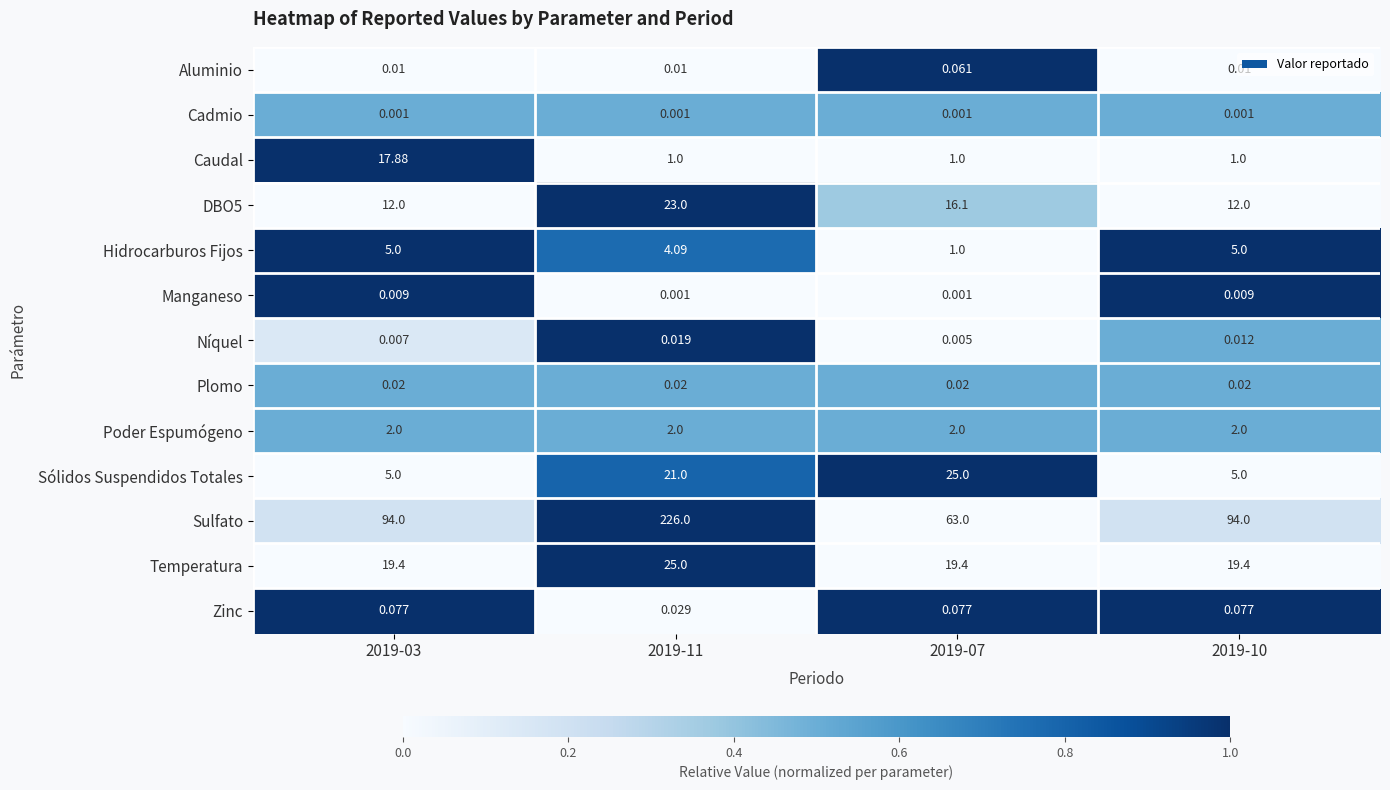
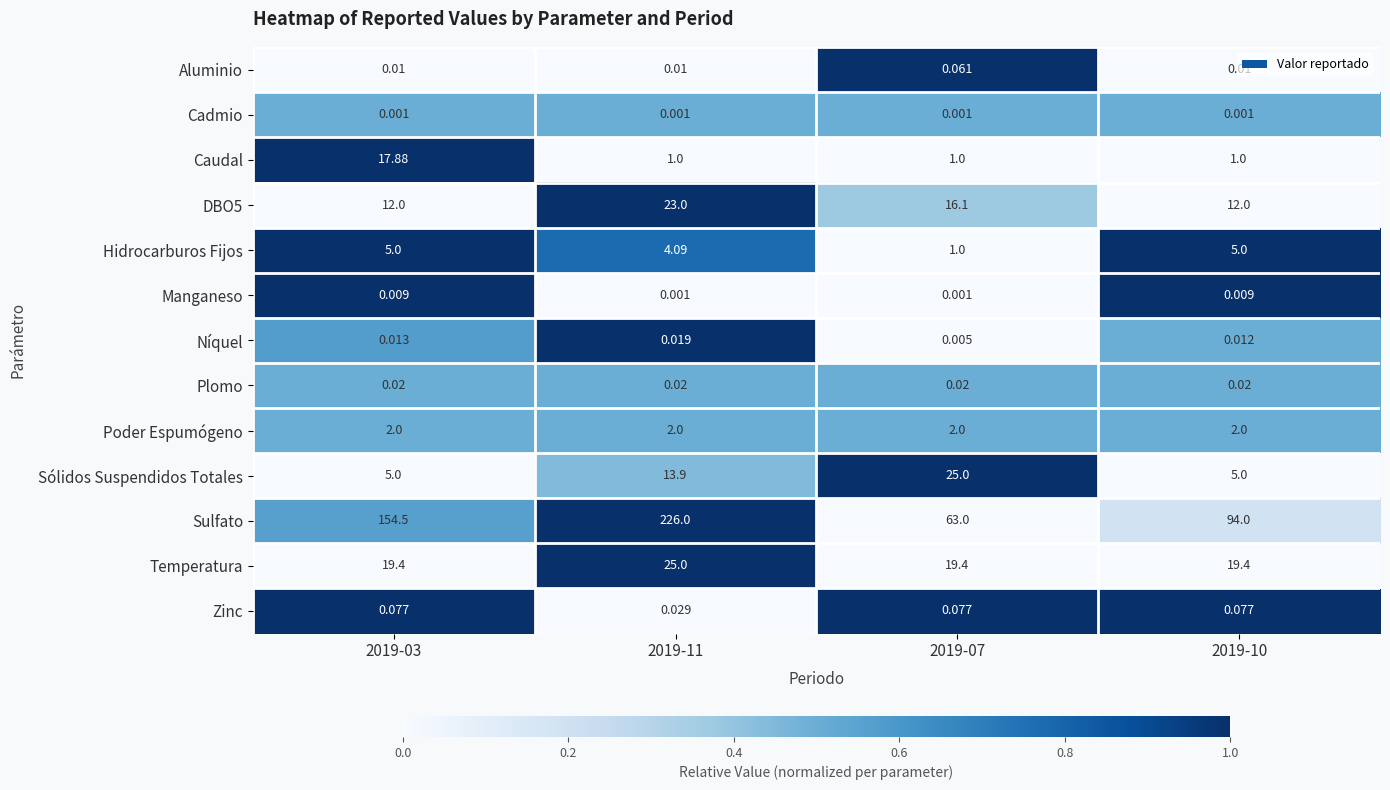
  {
    "Aluminio": {
      "2019-03": 0.01,
      "2019-11": 0.01,
      "2019-07": 0.061
    },
    "Cadmio": {
      "2019-03": 0.001,
      "2019-11": 0.001,
      "2019-07": 0.001,
      "2019-10": 0.001
    },
    "Caudal": {
      "2019-03": 17.88,
      "2019-11": 1.0,
      "2019-07": 1.0,
      "2019-10": 1.0
    },
    "DBO5": {
      "2019-03": 12.0,
      "2019-11": 23.0,
      "2019-07": 16.1,
      "2019-10": 12.0
    },
    "Hidrocarburos Fijos": {
      "2019-03": 5.0,
      "2019-11": 4.09,
      "2019-07": 1.0,
      "2019-10": 5.0
    },
    "Manganeso": {
      "2019-03": 0.009,
      "2019-11": 0.001,
      "2019-07": 0.001,
      "2019-10": 0.009
    },
    "Níquel": {
-     "2019-03": 0.007,
+     "2019-03": 0.013,
      "2019-11": 0.019,
      "2019-07": 0.005,
      "2019-10": 0.012
    },
    "Plomo": {
      "2019-03": 0.02,
      "2019-11": 0.02,
      "2019-07": 0.02,
      "2019-10": 0.02
    },
    "Poder Espumógeno": {
      "2019-03": 2.0,
      "2019-11": 2.0,
      "2019-07": 2.0,
      "2019-10": 2.0
    },
    "Sólidos Suspendidos Totales": {
      "2019-03": 5.0,
-     "2019-11": 21.0,
+     "2019-11": 13.9,
      "2019-07": 25.0,
      "2019-10": 5.0
    },
    "Sulfato": {
-     "2019-03": 94.0,
+     "2019-03": 154.5,
      "2019-11": 226.0,
      "2019-07": 63.0,
      "2019-10": 94.0
    },
    "Temperatura": {
      "2019-03": 19.4,
      "2019-11": 25.0,
      "2019-07": 19.4,
      "2019-10": 19.4
    },
    "Zinc": {
      "2019-03": 0.077,
      "2019-11": 0.029,
      "2019-07": 0.077,
      "2019-10": 0.077
    }
  }
